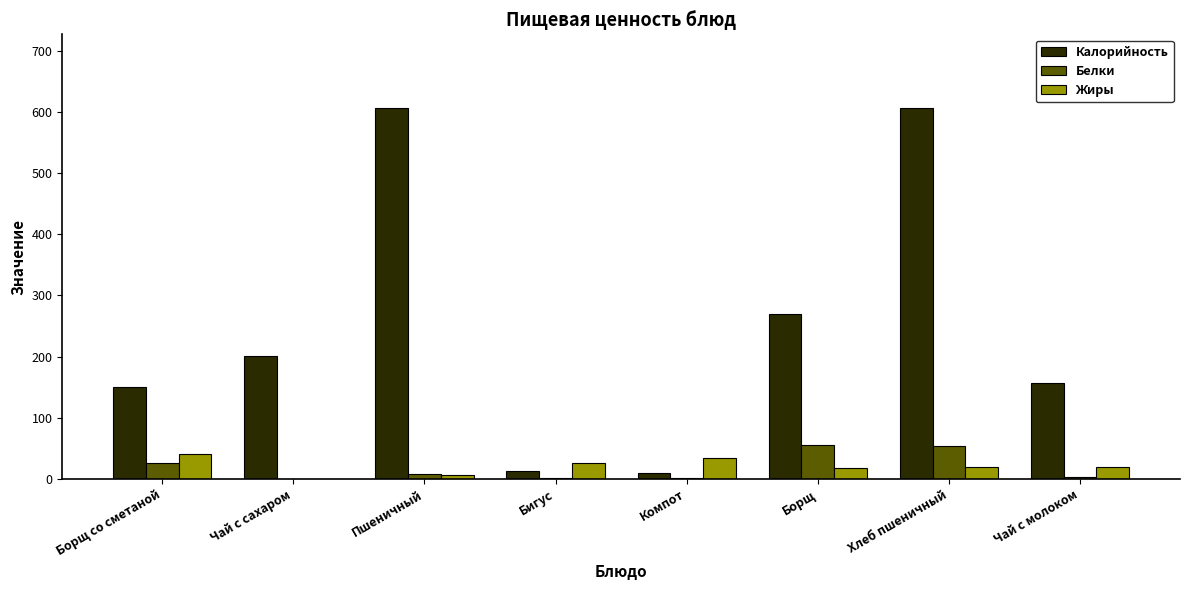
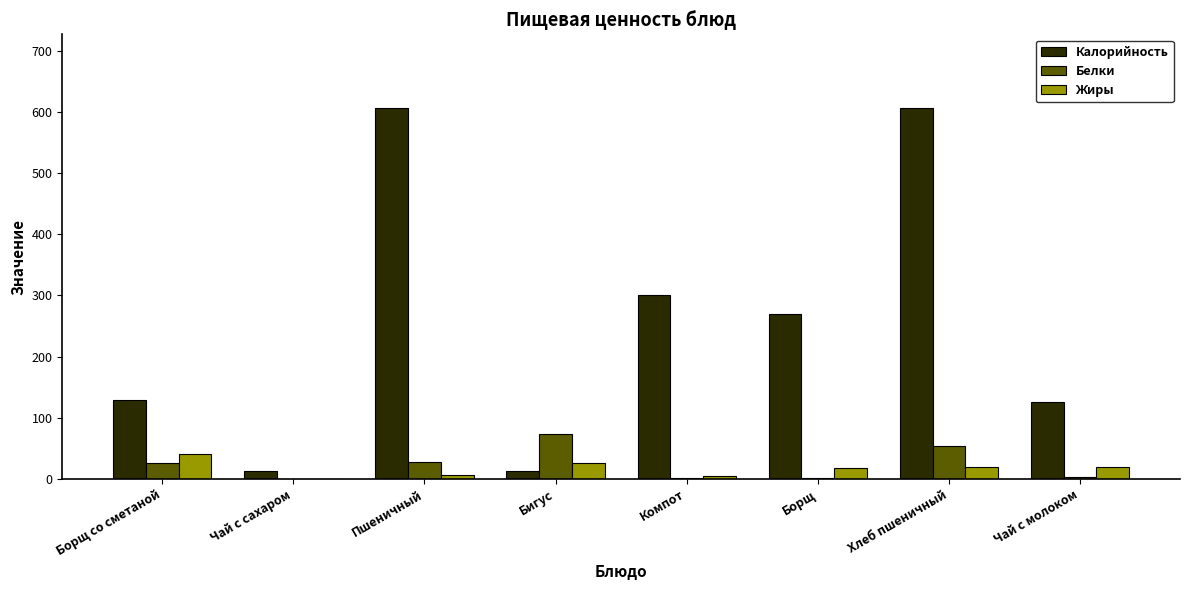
  {
    "Калорийность": {
-     "Борщ со сметаной": 150,
-     "Чай с сахаром": 200,
+     "Борщ со сметаной": 130,
+     "Чай с сахаром": 10,
      "Пшеничный": 610,
      "Бигус": 10,
-     "Компот": 10,
+     "Компот": 300,
      "Борщ": 270,
      "Хлеб пшеничный": 610,
-     "Чай с молоком": 160
+     "Чай с молоком": 130
    },
    "Белки": {
      "Борщ со сметаной": 30,
      "Чай с сахаром": 0,
-     "Пшеничный": 10,
-     "Бигус": 0,
-     "Борщ": 60,
+     "Пшеничный": 30,
+     "Бигус": 70,
+     "Борщ": 0,
      "Хлеб пшеничный": 50
    },
    "Жиры": {
      "Борщ со сметаной": 40,
      "Чай с сахаром": 0,
      "Пшеничный": 10,
      "Бигус": 30,
-     "Компот": 30,
+     "Компот": 0,
      "Борщ": 20,
      "Хлеб пшеничный": 20,
      "Чай с молоком": 20
    }
  }
